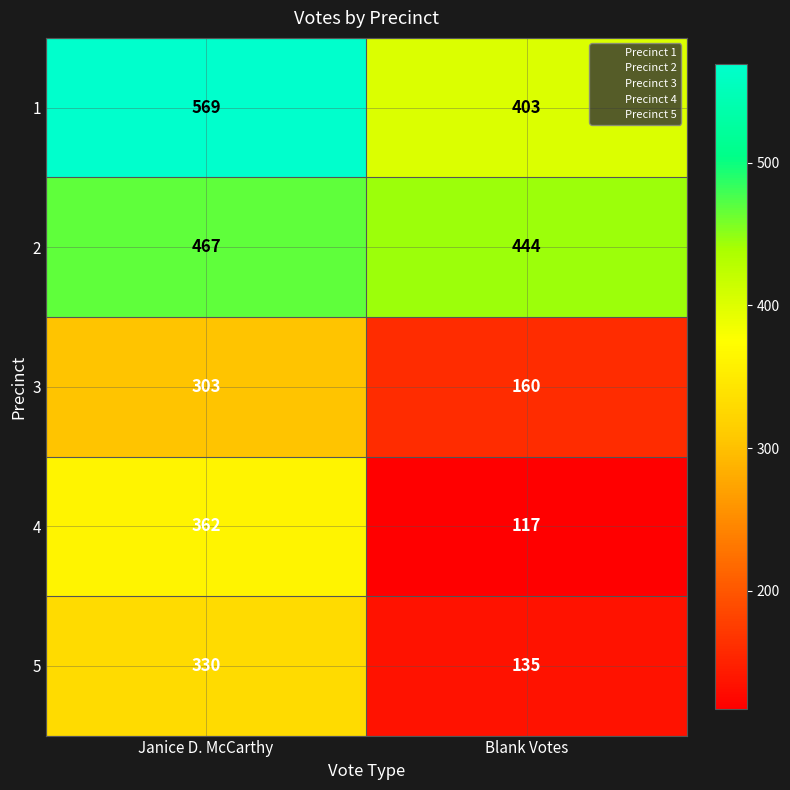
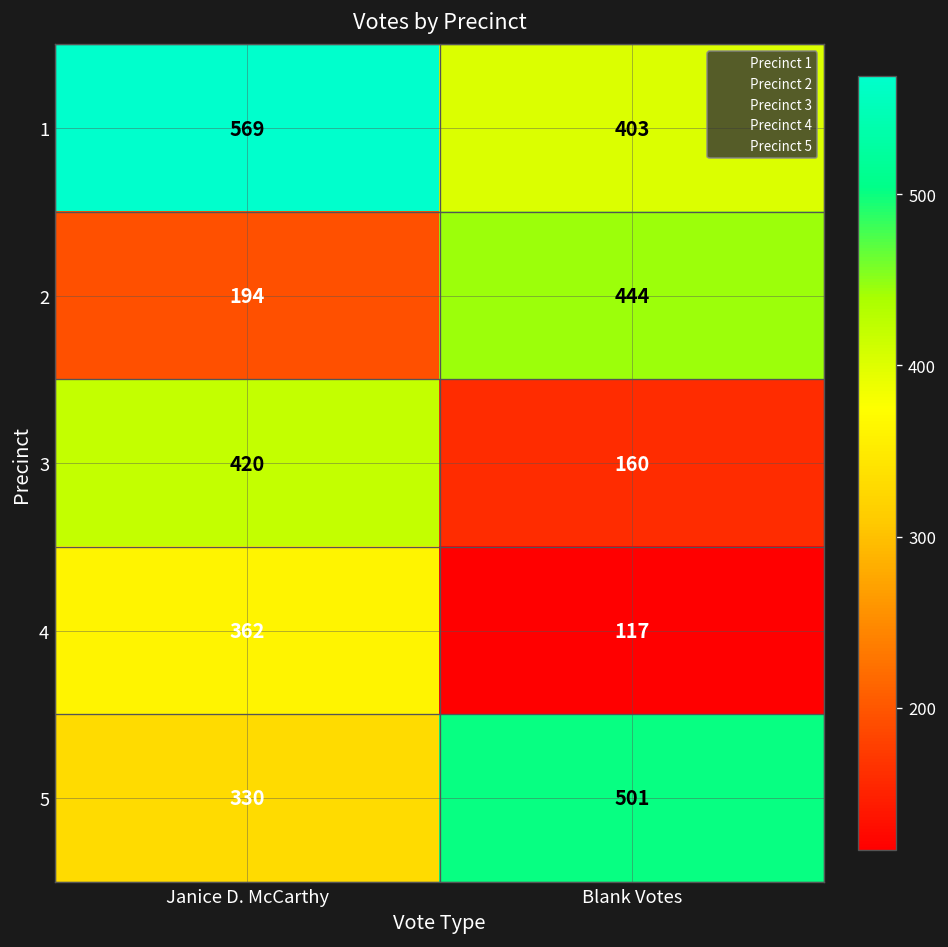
  {
    "1": {
      "Janice D. McCarthy": 569,
      "Blank Votes": 403
    },
    "2": {
-     "Janice D. McCarthy": 467,
+     "Janice D. McCarthy": 194,
      "Blank Votes": 444
    },
    "3": {
-     "Janice D. McCarthy": 303,
+     "Janice D. McCarthy": 420,
      "Blank Votes": 160
    },
    "4": {
      "Janice D. McCarthy": 362,
      "Blank Votes": 117
    },
    "5": {
      "Janice D. McCarthy": 330,
-     "Blank Votes": 135
+     "Blank Votes": 501
    }
  }
